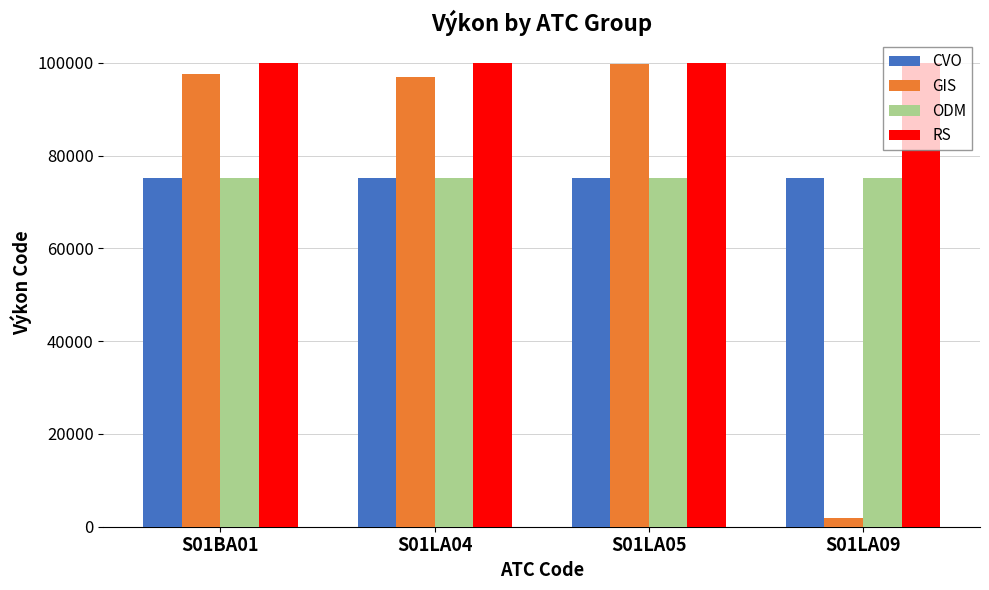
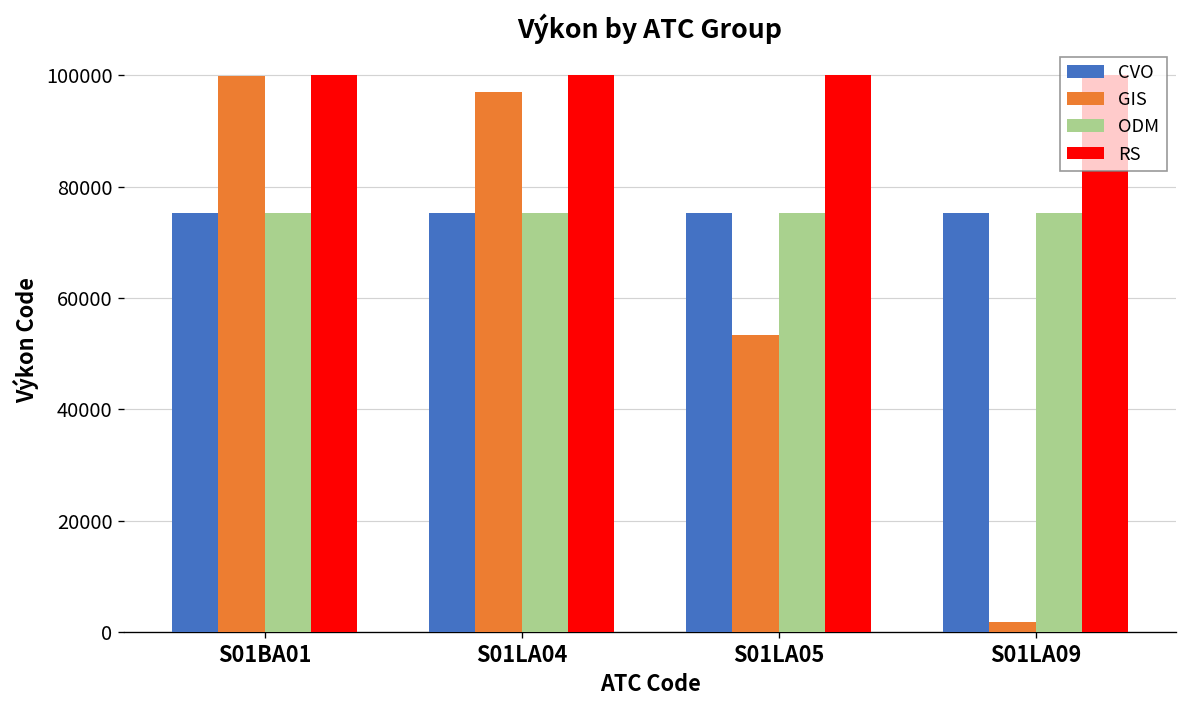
  {
    "CVO": {
      "S01BA01": 75000,
      "S01LA04": 75000,
      "S01LA05": 75000,
      "S01LA09": 75000
    },
    "GIS": {
-     "S01BA01": 98000,
+     "S01BA01": 100000,
      "S01LA04": 97000,
-     "S01LA05": 100000,
+     "S01LA05": 53000,
      "S01LA09": 2000
    },
    "ODM": {
      "S01BA01": 75000,
      "S01LA04": 75000,
      "S01LA05": 75000,
      "S01LA09": 75000
    },
    "RS": {
      "S01BA01": 100000,
      "S01LA04": 100000,
      "S01LA05": 100000
    }
  }
